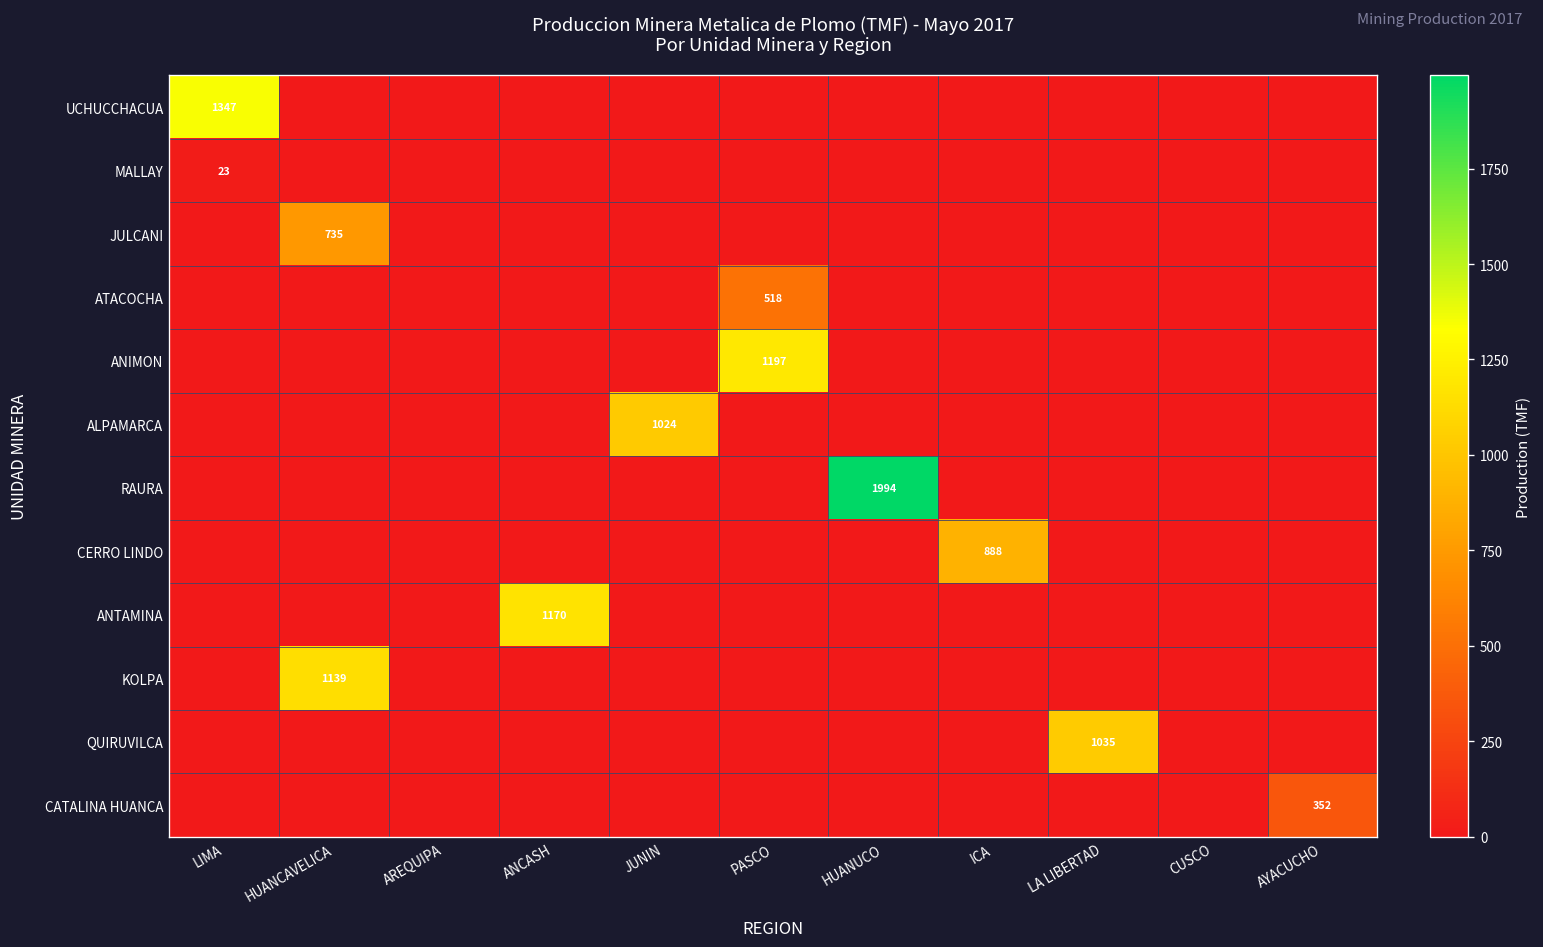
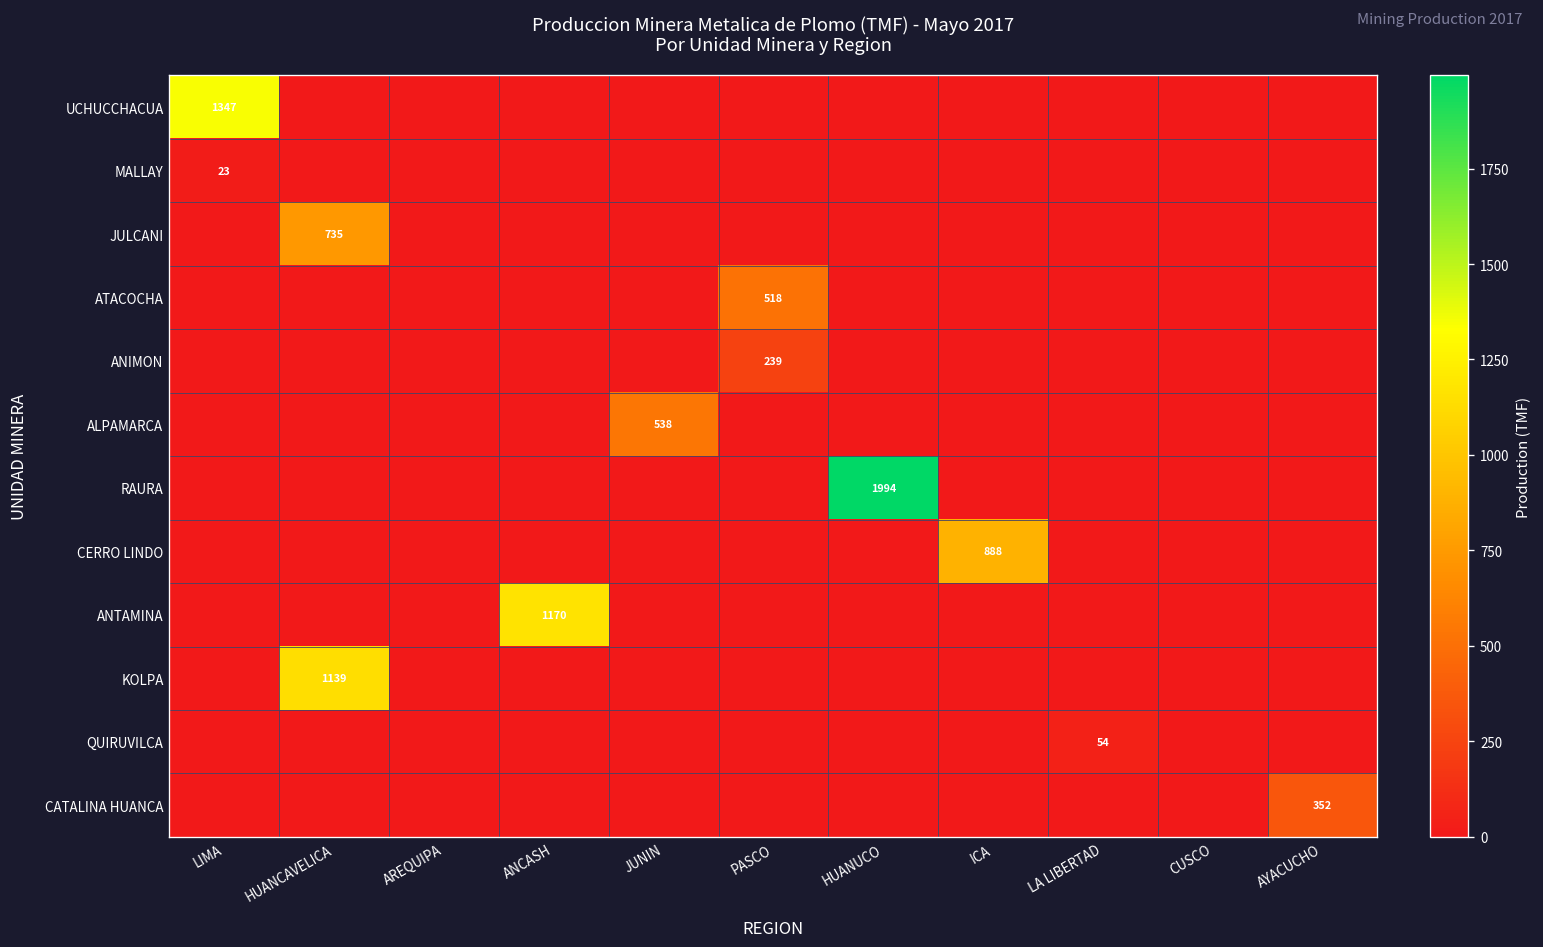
  {
    "UCHUCCHACUA": {
      "LIMA": 1347
    },
    "MALLAY": {
      "LIMA": 23
    },
    "JULCANI": {
      "HUANCAVELICA": 735
    },
    "ATACOCHA": {
      "PASCO": 518
    },
    "ANIMON": {
-     "PASCO": 1197
+     "PASCO": 239
    },
    "ALPAMARCA": {
-     "JUNIN": 1024
+     "JUNIN": 538
    },
    "RAURA": {
      "HUANUCO": 1994
    },
    "CERRO LINDO": {
      "ICA": 888
    },
    "ANTAMINA": {
      "ANCASH": 1170
    },
    "KOLPA": {
      "HUANCAVELICA": 1139
    },
    "QUIRUVILCA": {
-     "LA LIBERTAD": 1035
+     "LA LIBERTAD": 54
    },
    "CATALINA HUANCA": {
      "AYACUCHO": 352
    }
  }
